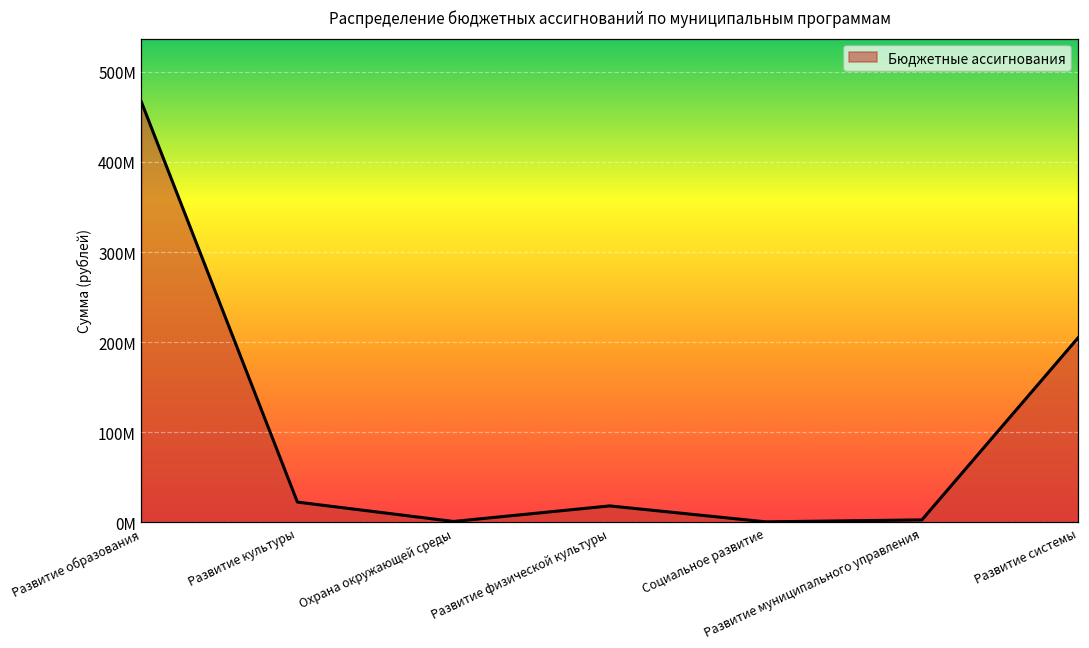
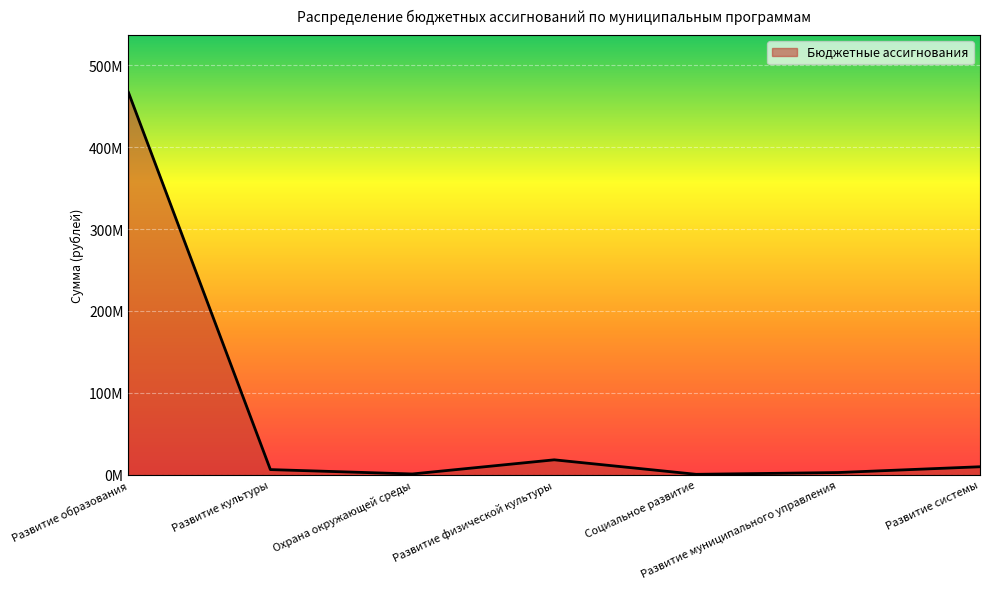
  {
    "Развитие образования": 470000000,
-   "Развитие культуры": 20000000,
+   "Развитие культуры": 10000000,
    "Охрана окружающей среды": 0,
    "Развитие физической культуры": 20000000,
    "Социальное развитие": 0,
    "Развитие муниципального управления": 0,
-   "Развитие системы": 200000000
+   "Развитие системы": 10000000
  }
